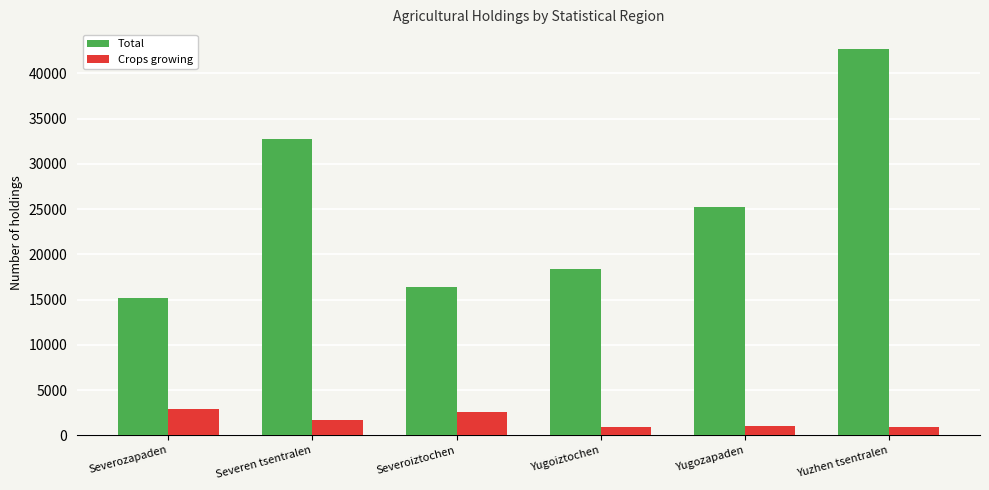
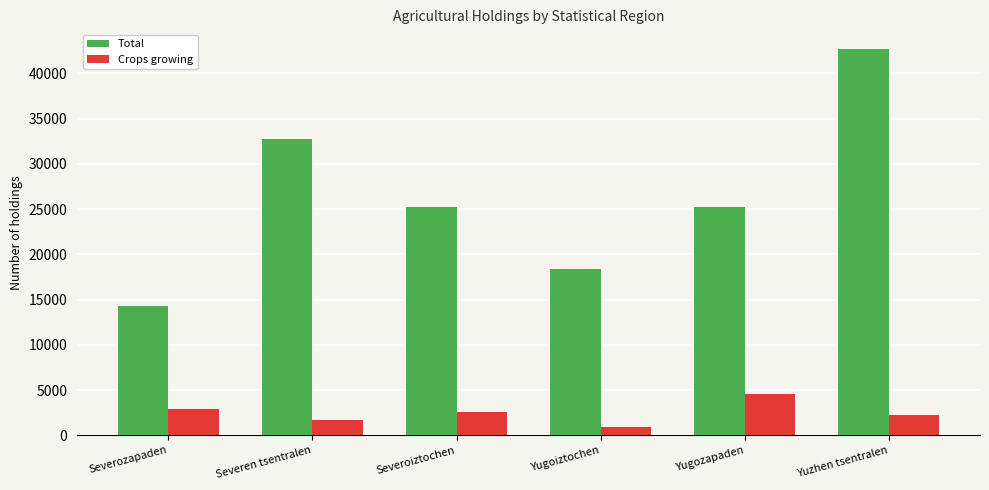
  {
    "Total": {
-     "Severozapaden": 15000,
+     "Severozapaden": 14000,
      "Severen tsentralen": 33000,
-     "Severoiztochen": 16000,
+     "Severoiztochen": 25000,
      "Yugoiztochen": 18000,
      "Yugozapaden": 25000,
      "Yuzhen tsentralen": 43000
    },
    "Crops growing": {
      "Severozapaden": 3000,
      "Severen tsentralen": 2000,
      "Severoiztochen": 3000,
      "Yugoiztochen": 1000,
-     "Yugozapaden": 1000,
-     "Yuzhen tsentralen": 1000
+     "Yugozapaden": 5000,
+     "Yuzhen tsentralen": 2000
    }
  }
